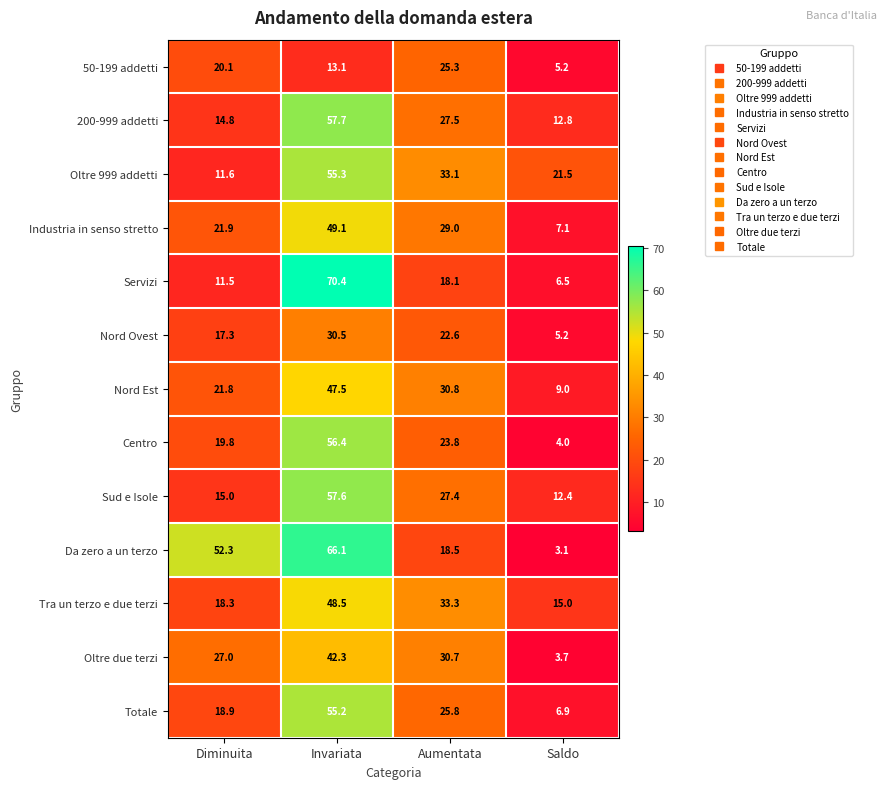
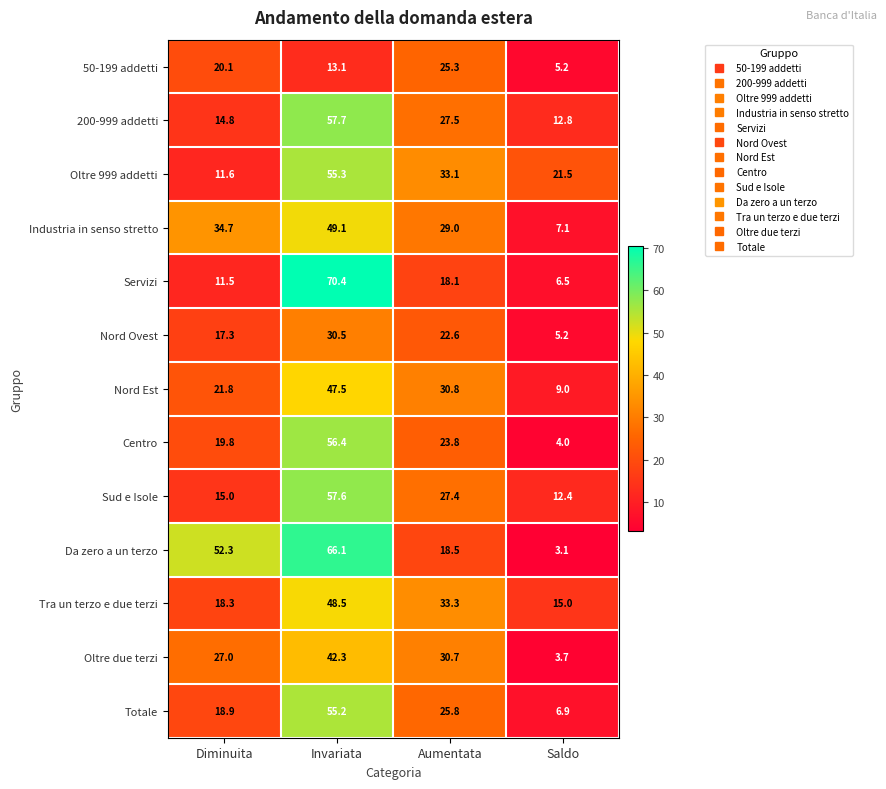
  {
    "50-199 addetti": {
      "Diminuita": 20.1,
      "Invariata": 13.1,
      "Aumentata": 25.3,
      "Saldo": 5.2
    },
    "200-999 addetti": {
      "Diminuita": 14.8,
      "Invariata": 57.7,
      "Aumentata": 27.5,
      "Saldo": 12.8
    },
    "Oltre 999 addetti": {
      "Diminuita": 11.6,
      "Invariata": 55.3,
      "Aumentata": 33.1,
      "Saldo": 21.5
    },
    "Industria in senso stretto": {
-     "Diminuita": 21.9,
+     "Diminuita": 34.7,
      "Invariata": 49.1,
      "Aumentata": 29.0,
      "Saldo": 7.1
    },
    "Servizi": {
      "Diminuita": 11.5,
      "Invariata": 70.4,
      "Aumentata": 18.1,
      "Saldo": 6.5
    },
    "Nord Ovest": {
      "Diminuita": 17.3,
      "Invariata": 30.5,
      "Aumentata": 22.6,
      "Saldo": 5.2
    },
    "Nord Est": {
      "Diminuita": 21.8,
      "Invariata": 47.5,
      "Aumentata": 30.8,
      "Saldo": 9.0
    },
    "Centro": {
      "Diminuita": 19.8,
      "Invariata": 56.4,
      "Aumentata": 23.8,
      "Saldo": 4.0
    },
    "Sud e Isole": {
      "Diminuita": 15.0,
      "Invariata": 57.6,
      "Aumentata": 27.4,
      "Saldo": 12.4
    },
    "Da zero a un terzo": {
      "Diminuita": 52.3,
      "Invariata": 66.1,
      "Aumentata": 18.5,
      "Saldo": 3.1
    },
    "Tra un terzo e due terzi": {
      "Diminuita": 18.3,
      "Invariata": 48.5,
      "Aumentata": 33.3,
      "Saldo": 15.0
    },
    "Oltre due terzi": {
      "Diminuita": 27.0,
      "Invariata": 42.3,
      "Aumentata": 30.7,
      "Saldo": 3.7
    },
    "Totale": {
      "Diminuita": 18.9,
      "Invariata": 55.2,
      "Aumentata": 25.8,
      "Saldo": 6.9
    }
  }
